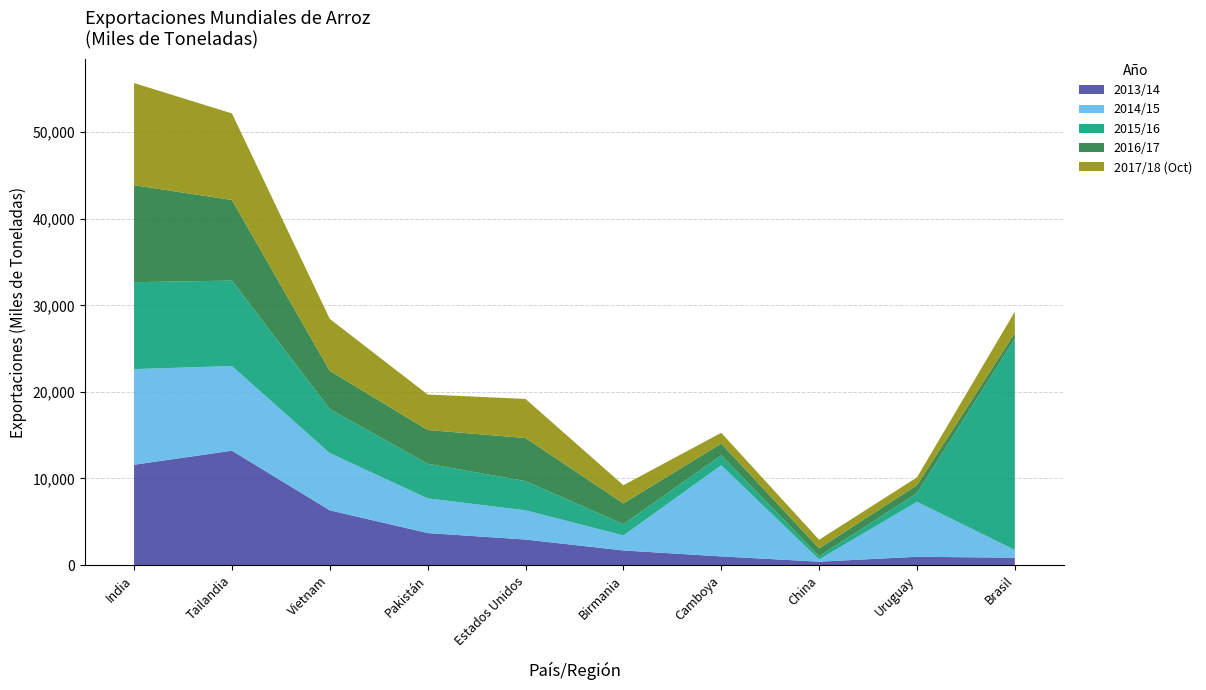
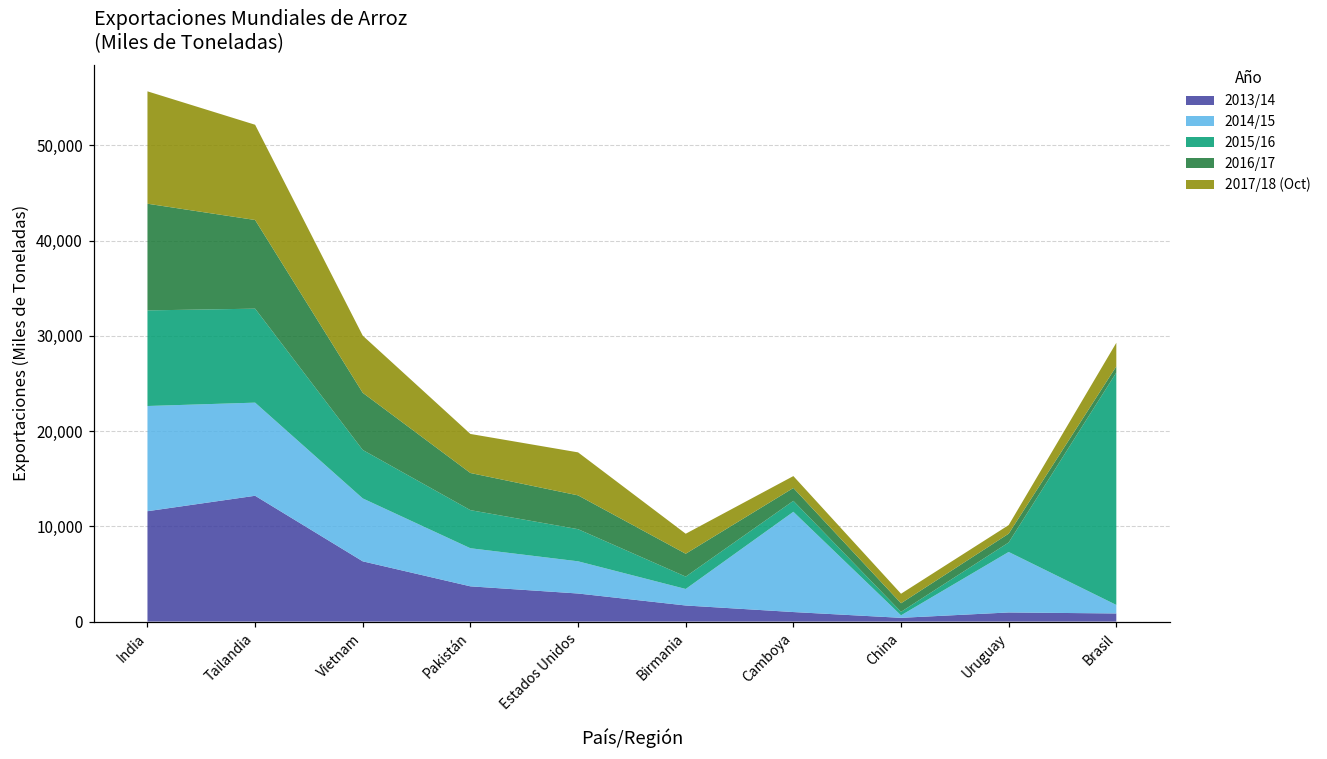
  {
    "2013/14": {
      "India": "12,000",
      "Tailandia": "13,000",
      "Vietnam": "6,000",
      "Pakistán": "4,000",
      "Estados Unidos": "3,000",
      "Birmania": "2,000",
      "Camboya": "1,000",
      "Uruguay": "1,000",
      "Brasil": "1,000"
    },
    "2014/15": {
      "India": "11,000",
      "Tailandia": "10,000",
      "Vietnam": "7,000",
      "Pakistán": "4,000",
      "Estados Unidos": "3,000",
      "Birmania": "2,000",
      "Camboya": "11,000",
      "Uruguay": "6,000",
      "Brasil": "1,000"
    },
    "2015/16": {
      "India": "10,000",
      "Tailandia": "10,000",
      "Vietnam": "5,000",
      "Pakistán": "4,000",
      "Estados Unidos": "3,000",
      "Birmania": "1,000",
      "Camboya": "1,000",
      "China": "0",
      "Uruguay": "1,000",
      "Brasil": "24,000"
    },
    "2016/17": {
      "India": "11,000",
      "Tailandia": "9,000",
-     "Vietnam": "4,000",
+     "Vietnam": "6,000",
      "Pakistán": "4,000",
-     "Estados Unidos": "5,000",
+     "Estados Unidos": "4,000",
      "Birmania": "2,000",
      "Camboya": "1,000",
      "China": "1,000",
      "Uruguay": "1,000",
      "Brasil": "1,000"
    },
    "2017/18 (Oct)": {
      "India": "12,000",
      "Tailandia": "10,000",
      "Vietnam": "6,000",
      "Pakistán": "4,000",
      "Estados Unidos": "5,000",
      "Birmania": "2,000",
      "Camboya": "1,000",
      "China": "1,000",
      "Uruguay": "1,000",
      "Brasil": "2,000"
    }
  }
